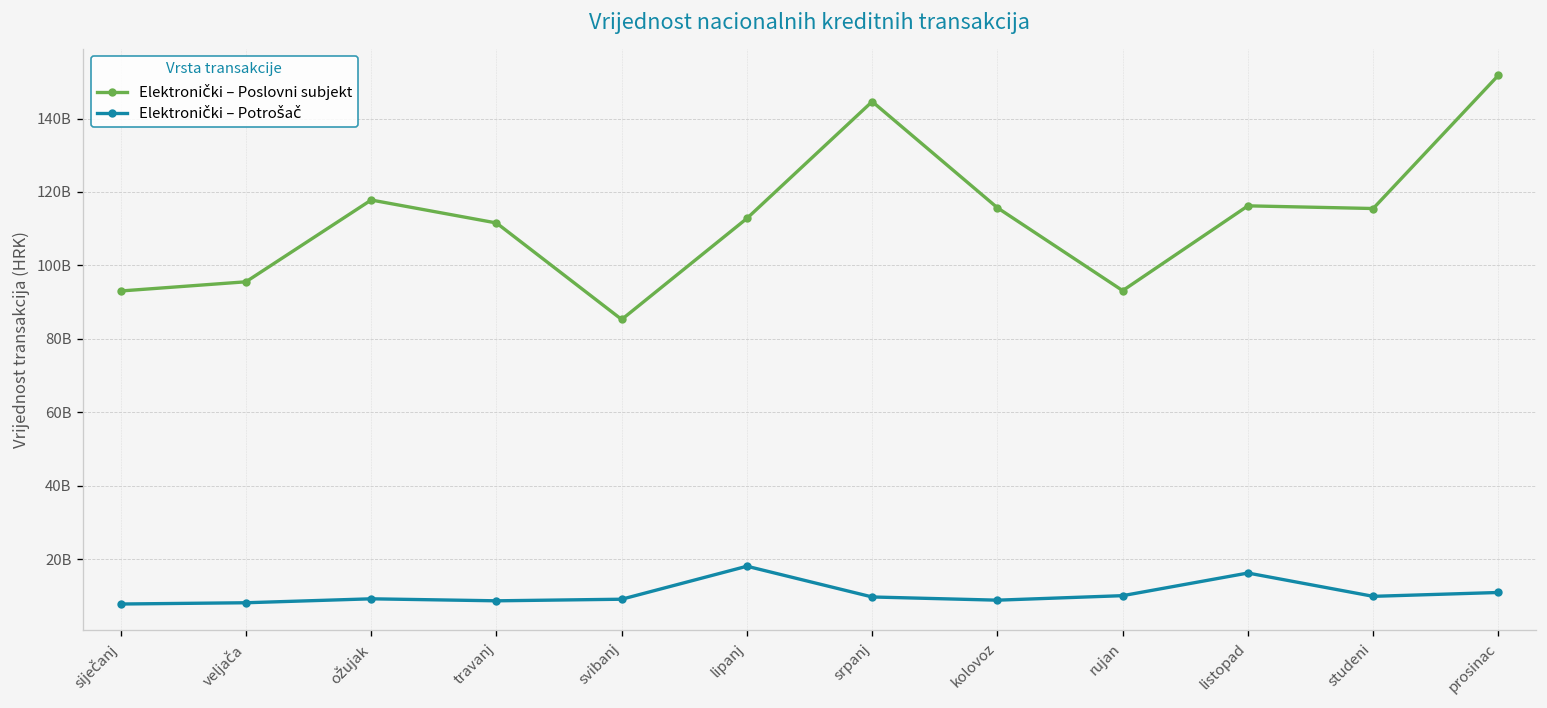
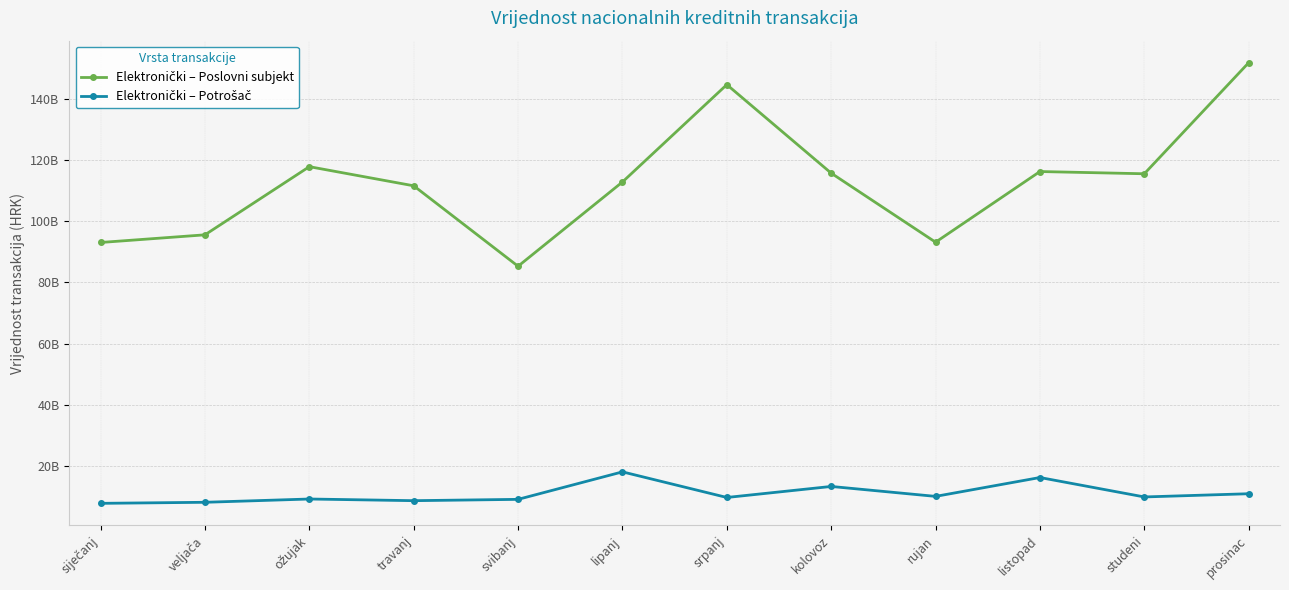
  {
    "Elektronički – Poslovni subjekt": {
      "siječanj": 93000000000,
      "veljača": 96000000000,
      "ožujak": 118000000000,
      "travanj": 112000000000,
      "svibanj": 85000000000,
      "lipanj": 113000000000,
      "srpanj": 145000000000,
      "kolovoz": 116000000000,
      "rujan": 93000000000,
      "listopad": 116000000000,
      "studeni": 115000000000,
      "prosinac": 152000000000
    },
    "Elektronički – Potrošač": {
      "siječanj": 8000000000,
      "veljača": 8000000000,
      "ožujak": 9000000000,
      "travanj": 9000000000,
      "svibanj": 9000000000,
      "lipanj": 18000000000,
      "srpanj": 10000000000,
-     "kolovoz": 9000000000,
+     "kolovoz": 13000000000,
      "rujan": 10000000000,
      "listopad": 16000000000,
      "studeni": 10000000000,
      "prosinac": 11000000000
    }
  }
